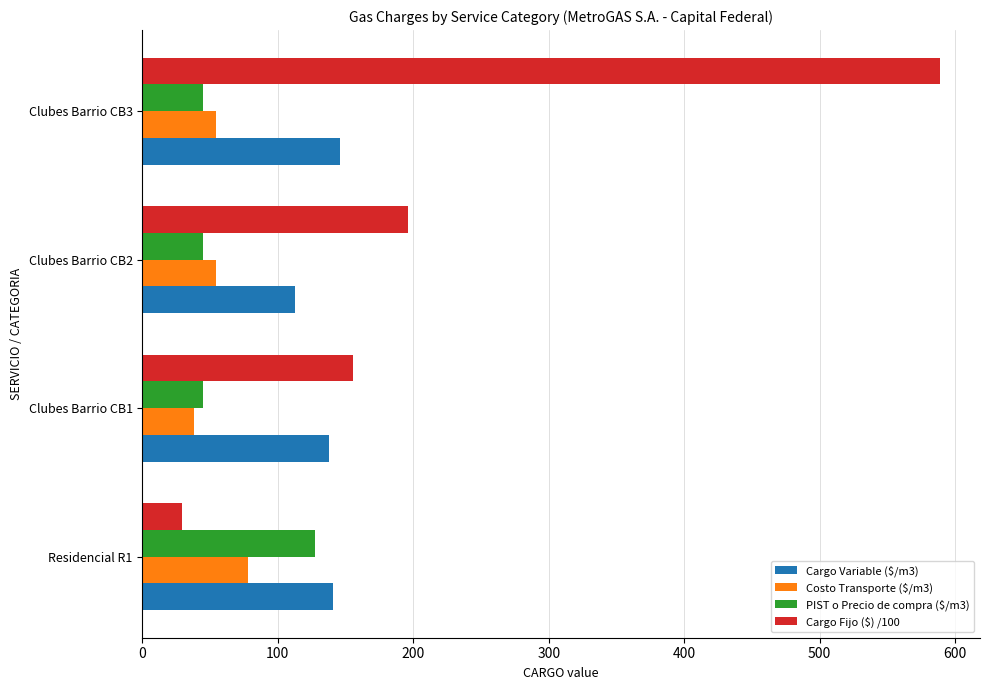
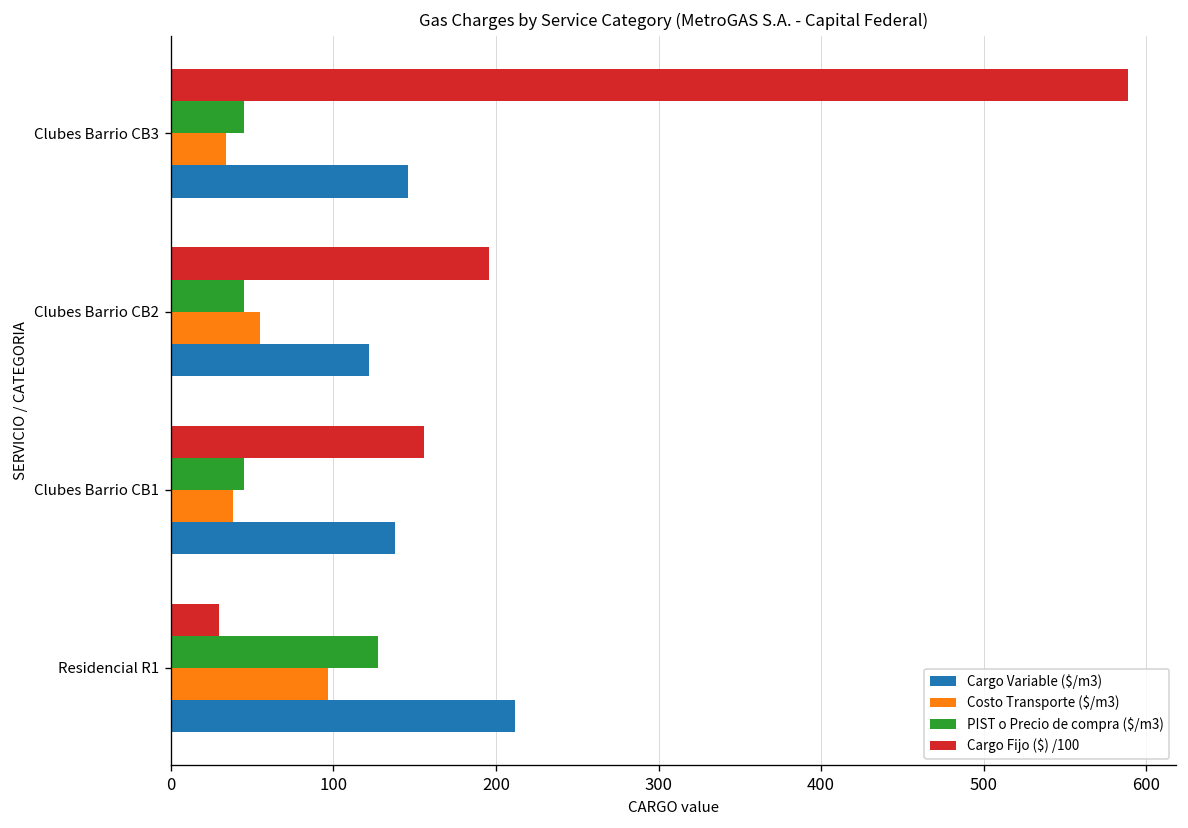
  {
    "Cargo Variable ($/m3)": {
      "Clubes Barrio CB3": 146,
-     "Clubes Barrio CB2": 112,
+     "Clubes Barrio CB2": 122,
      "Clubes Barrio CB1": 138,
-     "Residencial R1": 140
+     "Residencial R1": 212
    },
    "Costo Transporte ($/m3)": {
-     "Clubes Barrio CB3": 55,
+     "Clubes Barrio CB3": 34,
      "Clubes Barrio CB2": 55,
      "Clubes Barrio CB1": 38,
-     "Residencial R1": 78
+     "Residencial R1": 97
    },
    "PIST o Precio de compra ($/m3)": {
      "Clubes Barrio CB3": 45,
      "Clubes Barrio CB2": 45,
      "Clubes Barrio CB1": 45,
      "Residencial R1": 128
    },
    "Cargo Fijo ($) /100": {
      "Clubes Barrio CB3": 589,
      "Clubes Barrio CB2": 196,
      "Clubes Barrio CB1": 156,
      "Residencial R1": 29
    }
  }
